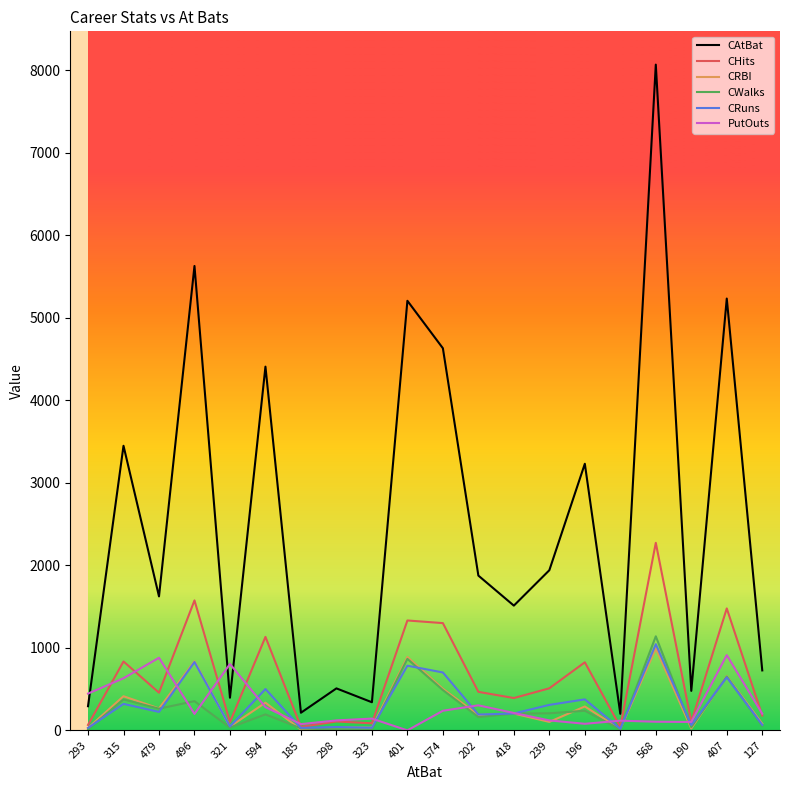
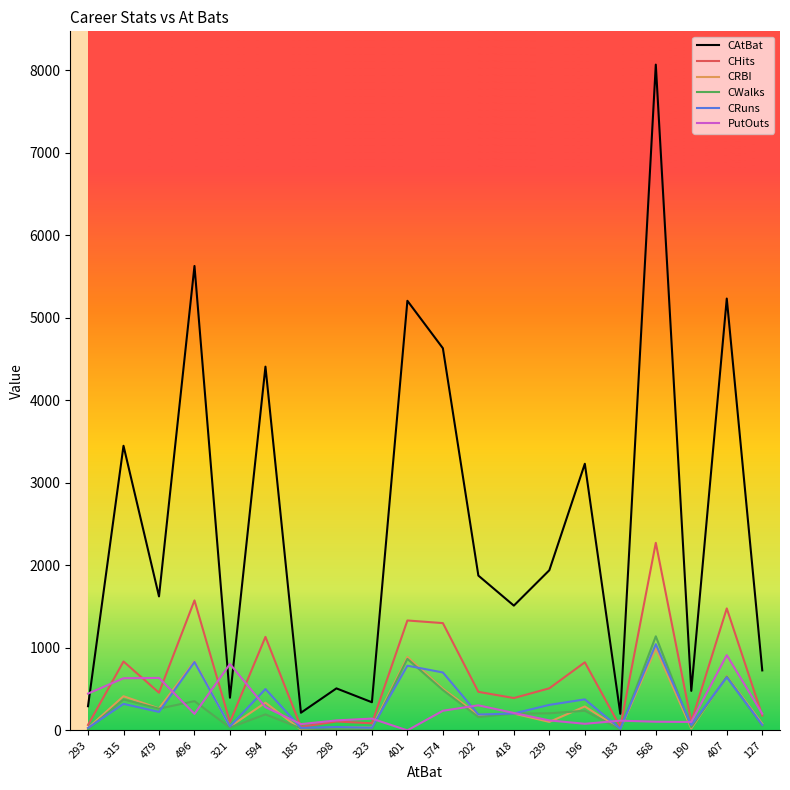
  {
    "CAtBat": {
      "293": 300,
      "315": 3400,
      "479": 1600,
      "496": 5600,
      "321": 400,
      "594": 4400,
      "185": 200,
      "298": 500,
      "323": 300,
      "401": 5200,
      "574": 4600,
      "202": 1900,
      "418": 1500,
      "239": 1900,
      "196": 3200,
      "183": 200,
      "568": 8100,
      "190": 500,
      "407": 5200,
      "127": 700
    },
    "CHits": {
      "293": 100,
      "315": 800,
      "479": 500,
      "496": 1600,
      "321": 100,
      "594": 1100,
      "323": 100,
      "401": 1300,
      "574": 1300,
      "202": 500,
      "418": 400,
      "239": 500,
      "196": 800,
      "568": 2300,
      "407": 1500
    },
    "CRBI": {
      "315": 400,
      "594": 300,
      "196": 300,
      "568": 1000
    },
    "CWalks": {
      "315": 400,
      "496": 400,
      "594": 200,
      "239": 200,
      "196": 200,
      "568": 1100
    },
    "CRuns": {
      "315": 300,
      "479": 200,
      "594": 500,
      "401": 800,
      "574": 700,
      "239": 300,
      "196": 400,
      "568": 1000
    },
    "PutOuts": {
      "293": 400,
      "315": 600,
-     "479": 900,
+     "479": 600,
      "496": 200,
      "321": 800,
      "594": 300,
      "185": 100,
      "323": 100,
      "401": 0,
      "574": 200,
      "202": 300,
      "196": 100,
      "183": 100,
      "568": 100,
      "407": 900
    }
  }
